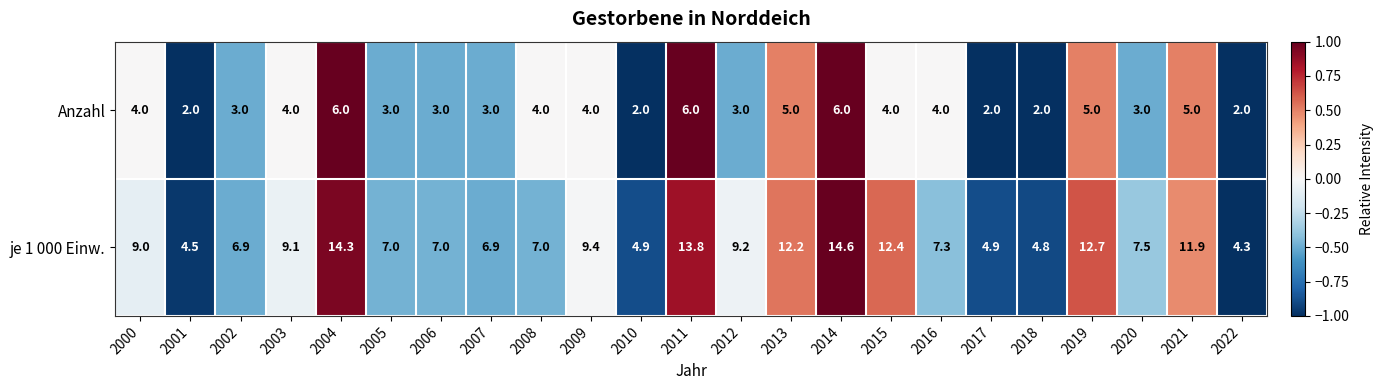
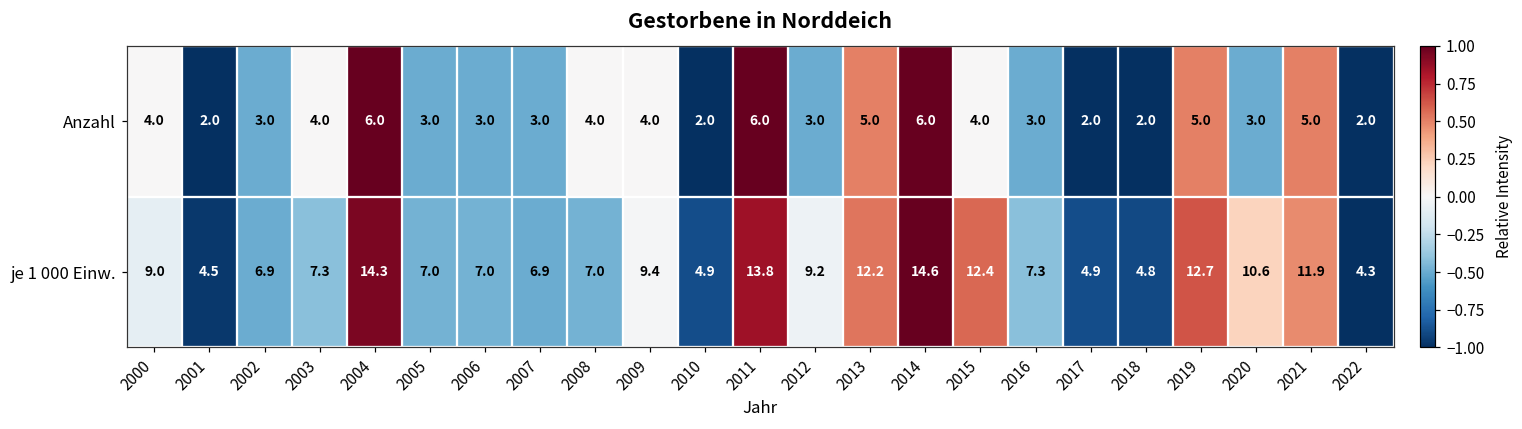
  {
    "Anzahl": {
      "2000": 4.0,
      "2001": 2.0,
      "2002": 3.0,
      "2003": 4.0,
      "2004": 6.0,
      "2005": 3.0,
      "2006": 3.0,
      "2007": 3.0,
      "2008": 4.0,
      "2009": 4.0,
      "2010": 2.0,
      "2011": 6.0,
      "2012": 3.0,
      "2013": 5.0,
      "2014": 6.0,
      "2015": 4.0,
-     "2016": 4.0,
+     "2016": 3.0,
      "2017": 2.0,
      "2018": 2.0,
      "2019": 5.0,
      "2020": 3.0,
      "2021": 5.0,
      "2022": 2.0
    },
    "je 1 000 Einw.": {
      "2000": 9.0,
      "2001": 4.5,
      "2002": 6.9,
-     "2003": 9.1,
+     "2003": 7.3,
      "2004": 14.3,
      "2005": 7.0,
      "2006": 7.0,
      "2007": 6.9,
      "2008": 7.0,
      "2009": 9.4,
      "2010": 4.9,
      "2011": 13.8,
      "2012": 9.2,
      "2013": 12.2,
      "2014": 14.6,
      "2015": 12.4,
      "2016": 7.3,
      "2017": 4.9,
      "2018": 4.8,
      "2019": 12.7,
-     "2020": 7.5,
+     "2020": 10.6,
      "2021": 11.9,
      "2022": 4.3
    }
  }
